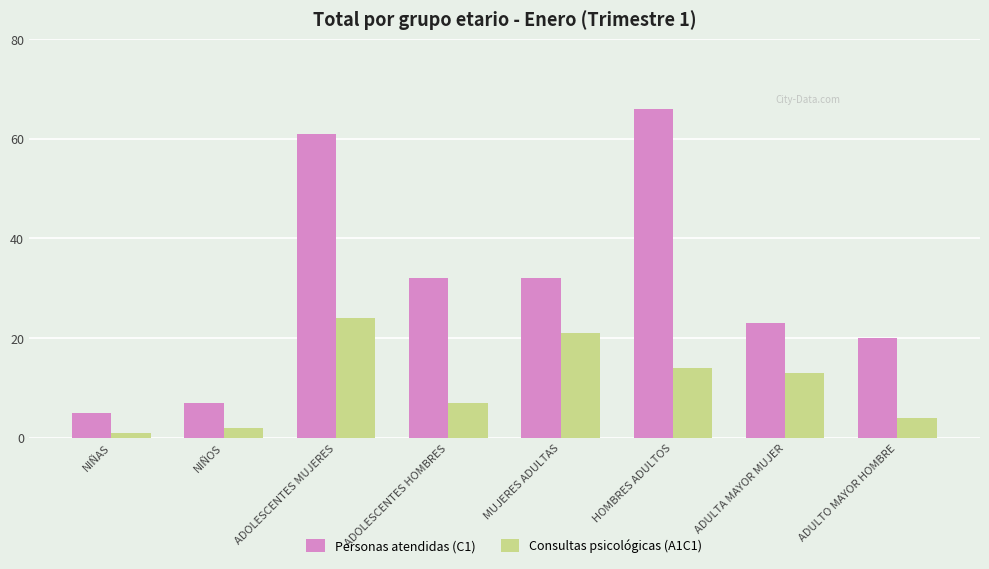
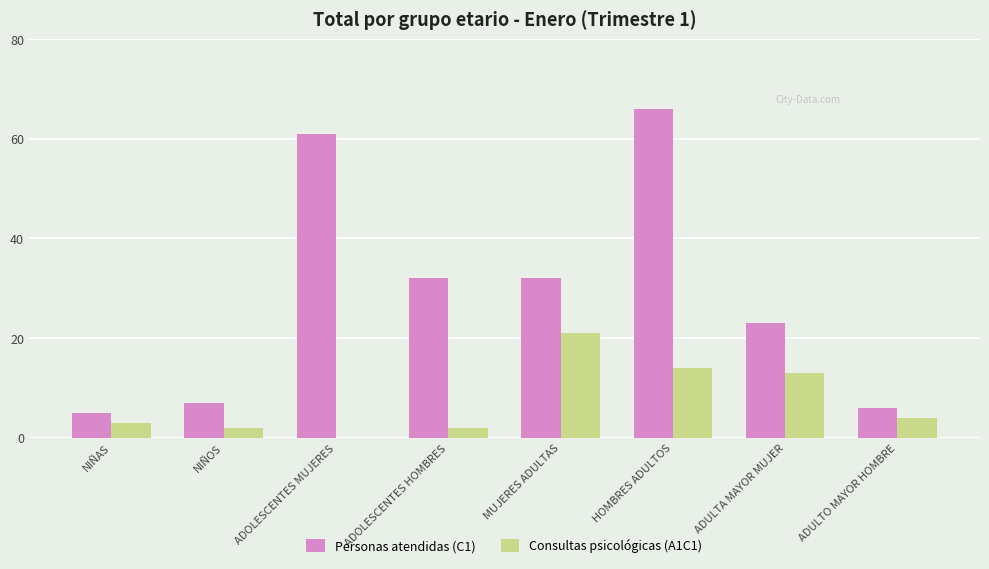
  {
    "Personas atendidas (C1)": {
      "NIÑAS": 5,
      "NIÑOS": 7,
      "ADOLESCENTES MUJERES": 61,
      "ADOLESCENTES HOMBRES": 32,
      "MUJERES ADULTAS": 32,
      "HOMBRES ADULTOS": 66,
      "ADULTA MAYOR MUJER": 23,
-     "ADULTO MAYOR HOMBRE": 20
+     "ADULTO MAYOR HOMBRE": 6
    },
    "Consultas psicológicas (A1C1)": {
-     "NIÑAS": 1,
+     "NIÑAS": 3,
      "NIÑOS": 2,
-     "ADOLESCENTES MUJERES": 24,
-     "ADOLESCENTES HOMBRES": 7,
+     "ADOLESCENTES MUJERES": 0,
+     "ADOLESCENTES HOMBRES": 2,
      "MUJERES ADULTAS": 21,
      "HOMBRES ADULTOS": 14,
      "ADULTA MAYOR MUJER": 13,
      "ADULTO MAYOR HOMBRE": 4
    }
  }
